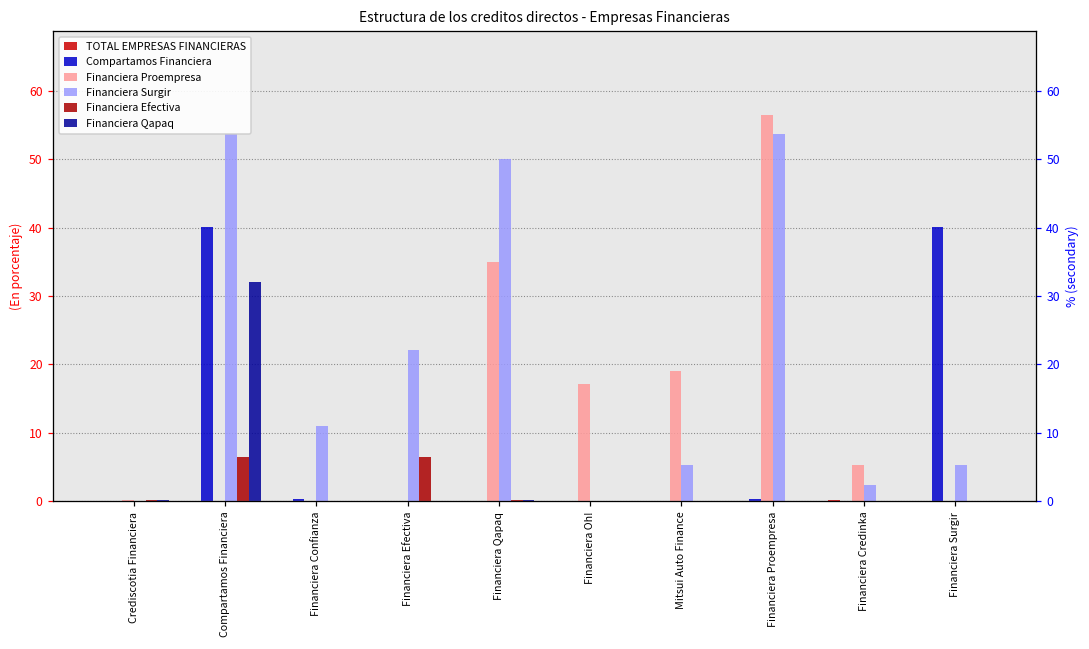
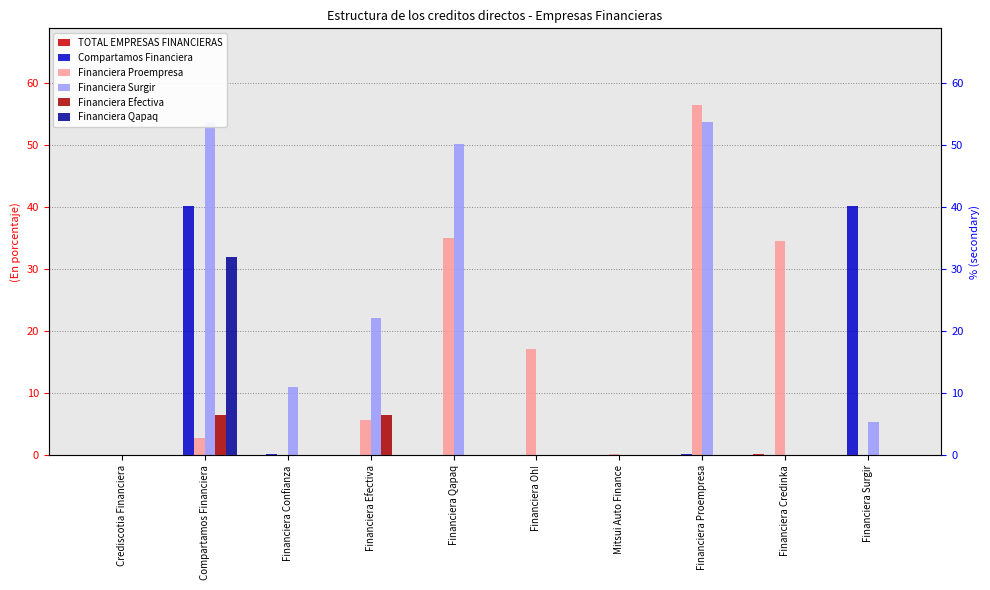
  {
    "Financiera Proempresa": {
-     "Compartamos Financiera": 0,
+     "Compartamos Financiera": 3,
      "Financiera Confianza": 0,
-     "Financiera Efectiva": 0,
+     "Financiera Efectiva": 6,
      "Financiera Qapaq": 35,
      "Financiera Oh!": 17,
-     "Mitsui Auto Finance": 19,
+     "Mitsui Auto Finance": 0,
      "Financiera Proempresa": 56,
-     "Financiera Credinka": 5,
+     "Financiera Credinka": 35,
      "Financiera Surgir": 0
    },
    "Financiera Surgir": {
      "Crediscotia Financiera": 0,
      "Financiera Confianza": 11,
      "Financiera Efectiva": 22,
      "Financiera Qapaq": 50,
      "Financiera Oh!": 0,
-     "Mitsui Auto Finance": 5,
+     "Mitsui Auto Finance": 0,
      "Financiera Proempresa": 54,
-     "Financiera Credinka": 2,
+     "Financiera Credinka": 0,
      "Financiera Surgir": 5
    }
  }
